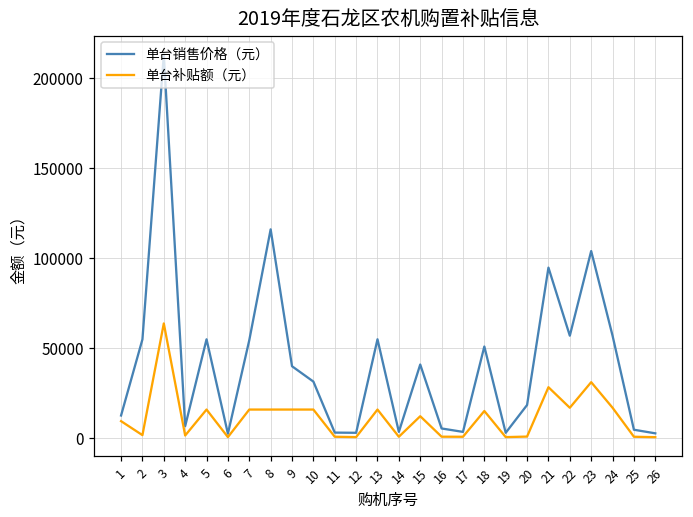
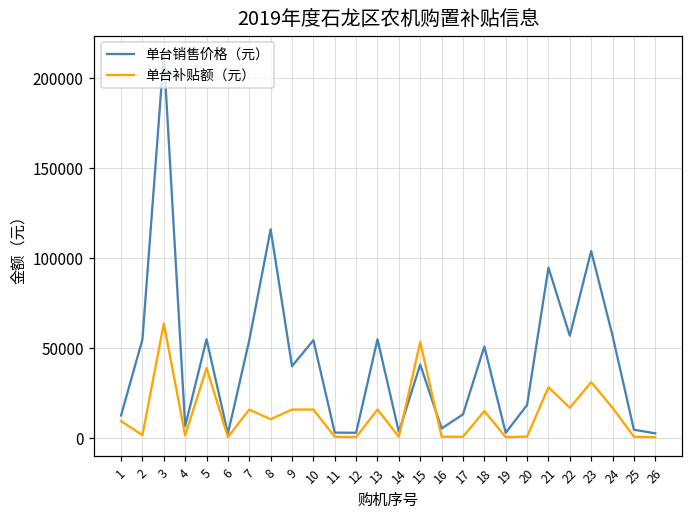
  {
    "单台销售价格（元）": {
      "1": 13000,
      "2": 55000,
      "4": 7000,
      "5": 55000,
      "6": 3000,
      "7": 55000,
      "8": 116000,
      "9": 40000,
-     "10": 32000,
+     "10": 55000,
      "11": 3000,
      "12": 3000,
      "13": 55000,
      "14": 4000,
      "15": 41000,
      "16": 6000,
-     "17": 4000,
+     "17": 13000,
      "18": 51000,
      "19": 3000,
      "20": 19000,
      "21": 95000,
      "22": 57000,
      "23": 104000,
      "24": 57000,
      "25": 5000,
      "26": 3000
    },
    "单台补贴额（元）": {
      "1": 10000,
      "2": 2000,
      "3": 64000,
      "4": 2000,
-     "5": 16000,
+     "5": 39000,
      "6": 1000,
      "7": 16000,
-     "8": 16000,
+     "8": 11000,
      "9": 16000,
      "10": 16000,
      "11": 1000,
      "12": 1000,
      "13": 16000,
      "14": 1000,
-     "15": 12000,
+     "15": 54000,
      "16": 1000,
      "17": 1000,
      "18": 15000,
      "19": 1000,
      "20": 1000,
      "21": 28000,
      "22": 17000,
      "23": 31000,
      "24": 17000,
      "25": 1000,
      "26": 1000
    }
  }
